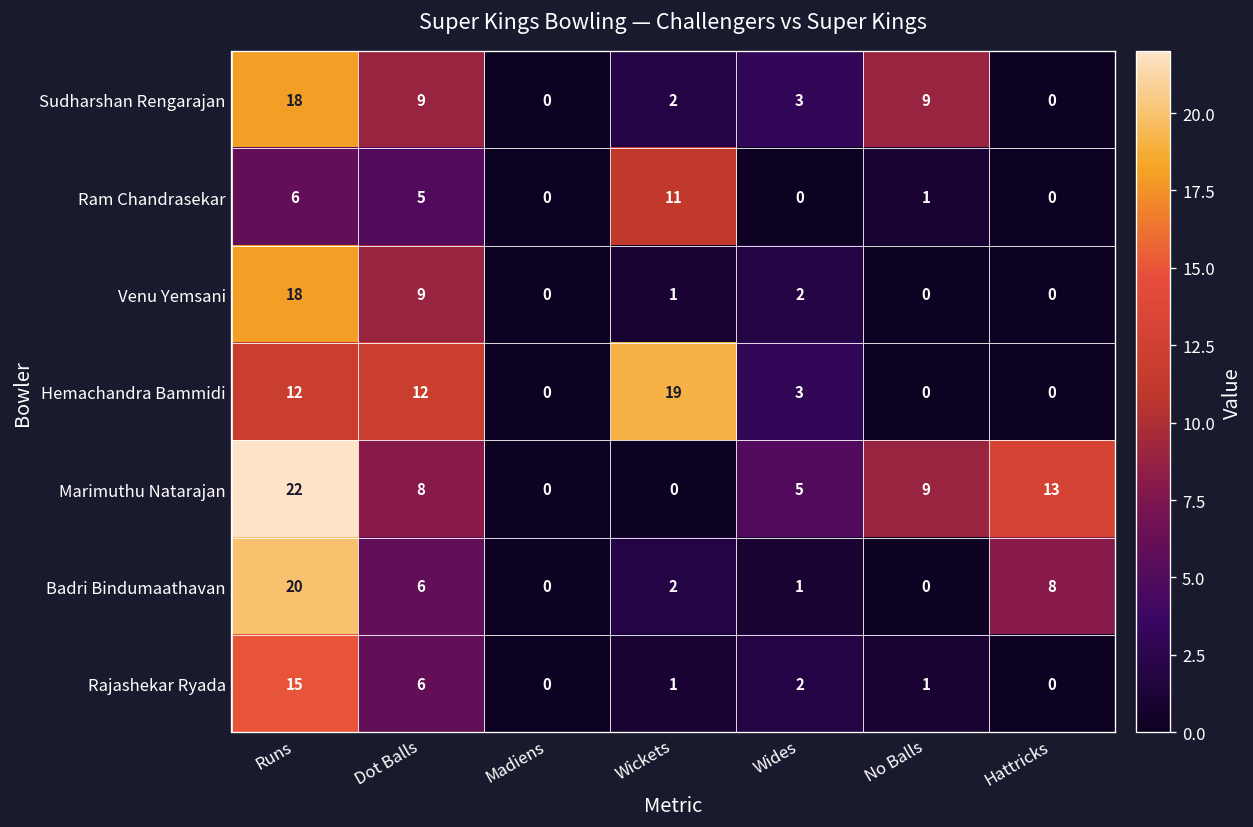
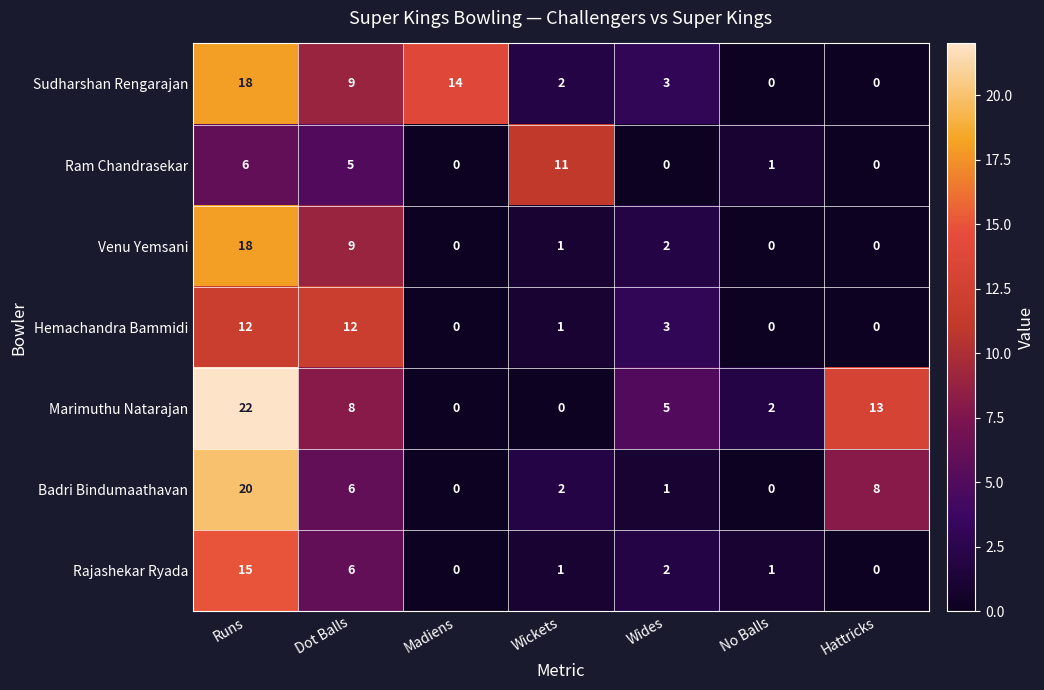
  {
    "Sudharshan Rengarajan": {
      "Runs": 18,
      "Dot Balls": 9,
-     "Madiens": 0,
+     "Madiens": 14,
      "Wickets": 2,
      "Wides": 3,
-     "No Balls": 9,
+     "No Balls": 0,
      "Hattricks": 0
    },
    "Ram Chandrasekar": {
      "Runs": 6,
      "Dot Balls": 5,
      "Madiens": 0,
      "Wickets": 11,
      "Wides": 0,
      "No Balls": 1,
      "Hattricks": 0
    },
    "Venu Yemsani": {
      "Runs": 18,
      "Dot Balls": 9,
      "Madiens": 0,
      "Wickets": 1,
      "Wides": 2,
      "No Balls": 0,
      "Hattricks": 0
    },
    "Hemachandra Bammidi": {
      "Runs": 12,
      "Dot Balls": 12,
      "Madiens": 0,
-     "Wickets": 19,
+     "Wickets": 1,
      "Wides": 3,
      "No Balls": 0,
      "Hattricks": 0
    },
    "Marimuthu Natarajan": {
      "Runs": 22,
      "Dot Balls": 8,
      "Madiens": 0,
      "Wickets": 0,
      "Wides": 5,
-     "No Balls": 9,
+     "No Balls": 2,
      "Hattricks": 13
    },
    "Badri Bindumaathavan": {
      "Runs": 20,
      "Dot Balls": 6,
      "Madiens": 0,
      "Wickets": 2,
      "Wides": 1,
      "No Balls": 0,
      "Hattricks": 8
    },
    "Rajashekar Ryada": {
      "Runs": 15,
      "Dot Balls": 6,
      "Madiens": 0,
      "Wickets": 1,
      "Wides": 2,
      "No Balls": 1,
      "Hattricks": 0
    }
  }
